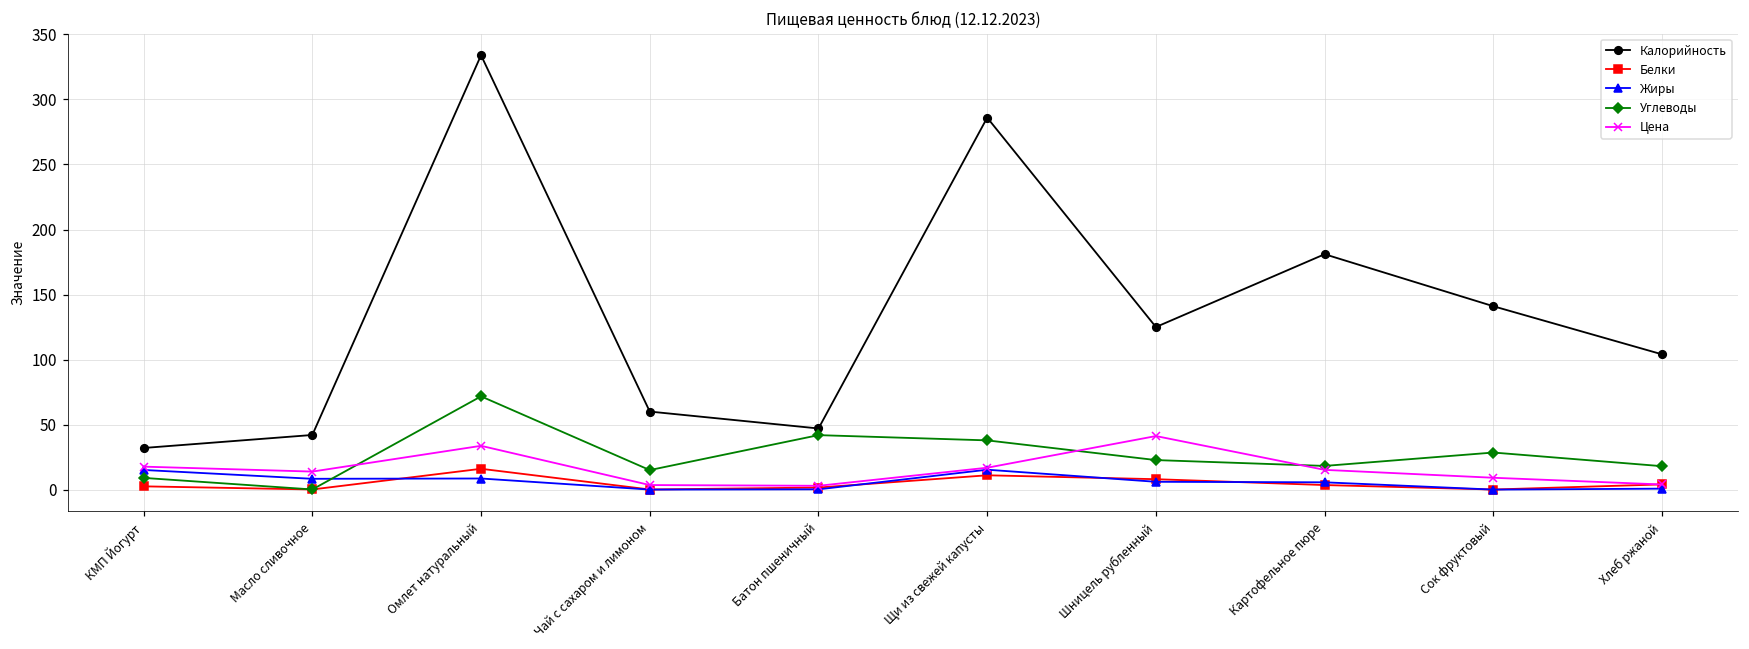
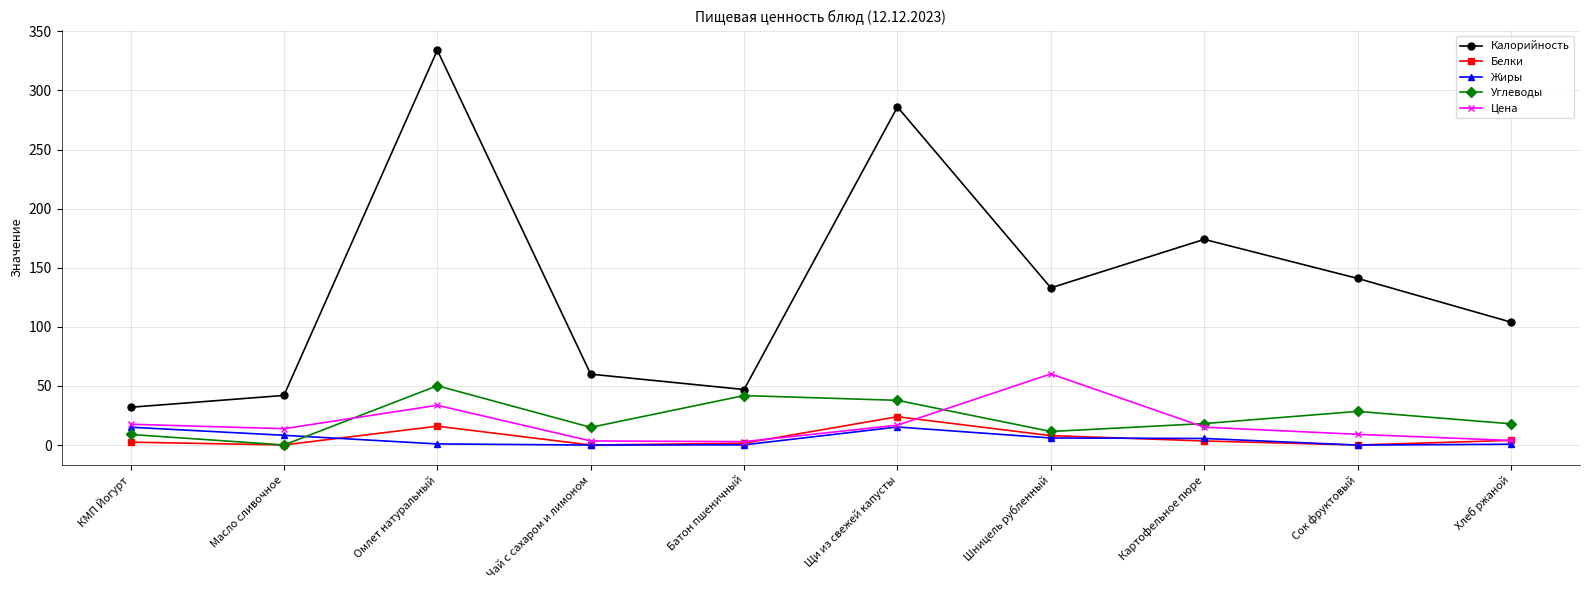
  {
    "Калорийность": {
      "КМП Йогурт": 32,
      "Масло сливочное": 42,
      "Омлет натуральный": 334,
      "Чай с сахаром и лимоном": 60,
      "Батон пшеничный": 47,
      "Щи из свежей капусты": 286,
-     "Шницель рубленный": 125,
-     "Картофельное пюре": 181,
+     "Шницель рубленный": 133,
+     "Картофельное пюре": 174,
      "Сок фруктовый": 141,
      "Хлеб ржаной": 104
    },
    "Белки": {
      "КМП Йогурт": 3,
      "Омлет натуральный": 16,
-     "Щи из свежей капусты": 11
+     "Щи из свежей капусты": 24
    },
    "Жиры": {
      "КМП Йогурт": 15,
      "Масло сливочное": 8,
-     "Омлет натуральный": 9,
+     "Омлет натуральный": 1,
      "Хлеб ржаной": 1
    },
    "Углеводы": {
      "КМП Йогурт": 9,
-     "Омлет натуральный": 72,
+     "Омлет натуральный": 50,
      "Чай с сахаром и лимоном": 15,
      "Батон пшеничный": 42,
      "Щи из свежей капусты": 38,
-     "Шницель рубленный": 23,
+     "Шницель рубленный": 12,
      "Картофельное пюре": 18,
      "Сок фруктовый": 29,
      "Хлеб ржаной": 18
    },
    "Цена": {
      "КМП Йогурт": 18,
      "Масло сливочное": 14,
      "Омлет натуральный": 34,
      "Чай с сахаром и лимоном": 4,
-     "Шницель рубленный": 41,
+     "Шницель рубленный": 60,
      "Картофельное пюре": 15,
      "Сок фруктовый": 9
    }
  }
